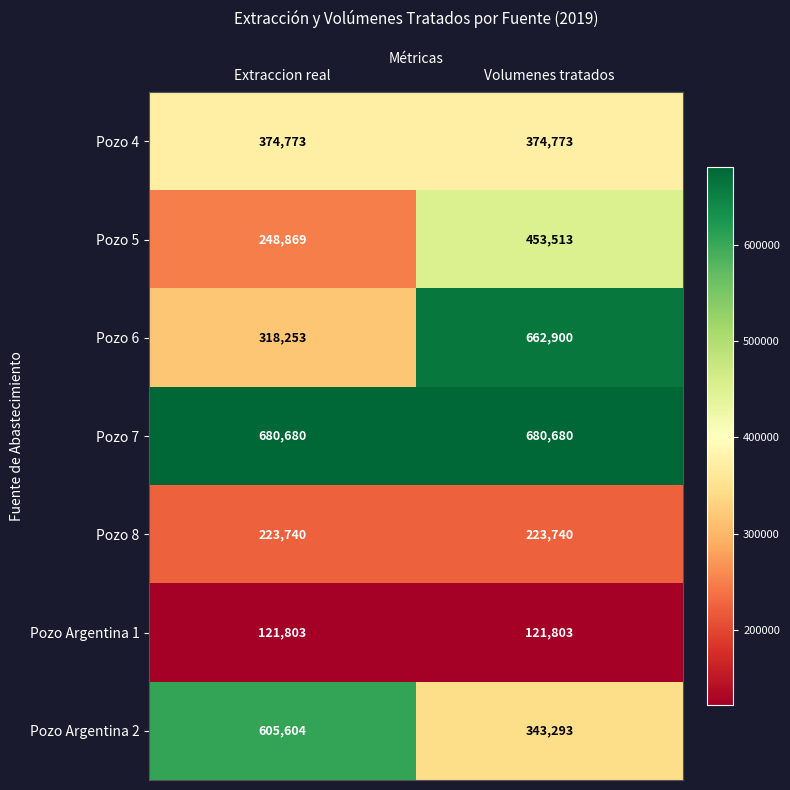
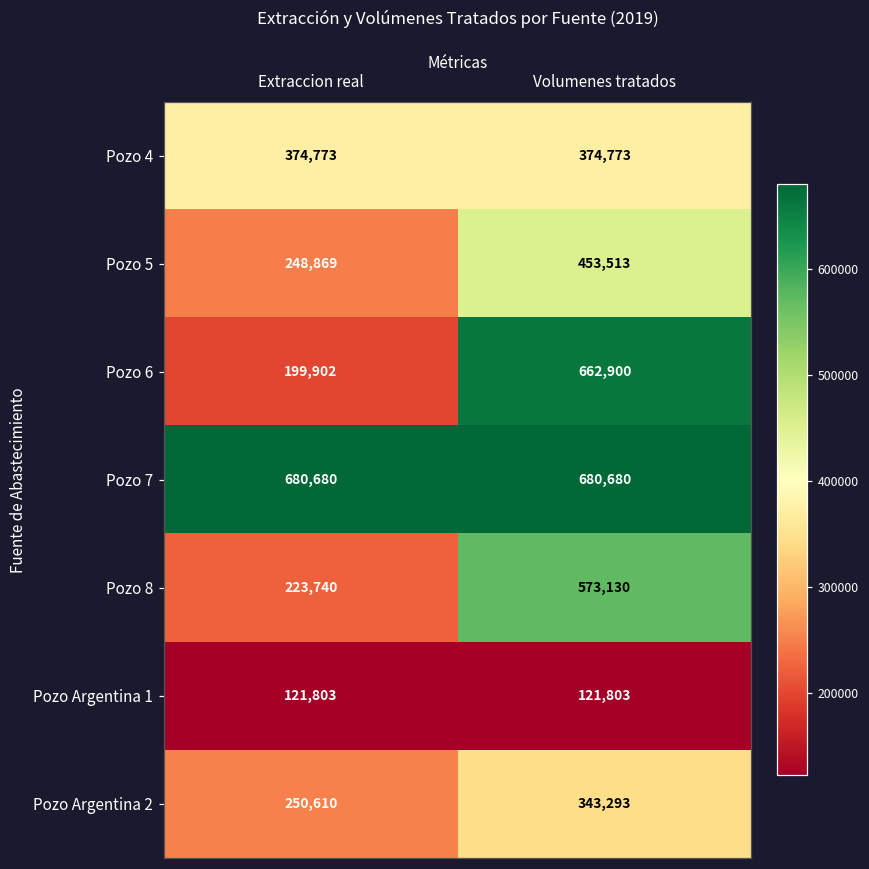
  {
    "Pozo 4": {
      "Extraccion real": "374,773",
      "Volumenes tratados": "374,773"
    },
    "Pozo 5": {
      "Extraccion real": "248,869",
      "Volumenes tratados": "453,513"
    },
    "Pozo 6": {
-     "Extraccion real": "318,253",
+     "Extraccion real": "199,902",
      "Volumenes tratados": "662,900"
    },
    "Pozo 7": {
      "Extraccion real": "680,680",
      "Volumenes tratados": "680,680"
    },
    "Pozo 8": {
      "Extraccion real": "223,740",
-     "Volumenes tratados": "223,740"
+     "Volumenes tratados": "573,130"
    },
    "Pozo Argentina 1": {
      "Extraccion real": "121,803",
      "Volumenes tratados": "121,803"
    },
    "Pozo Argentina 2": {
-     "Extraccion real": "605,604",
+     "Extraccion real": "250,610",
      "Volumenes tratados": "343,293"
    }
  }
